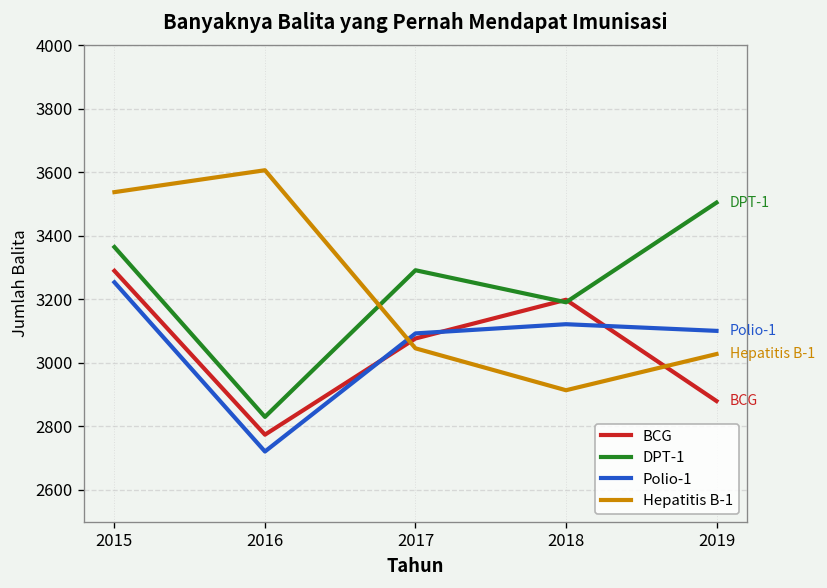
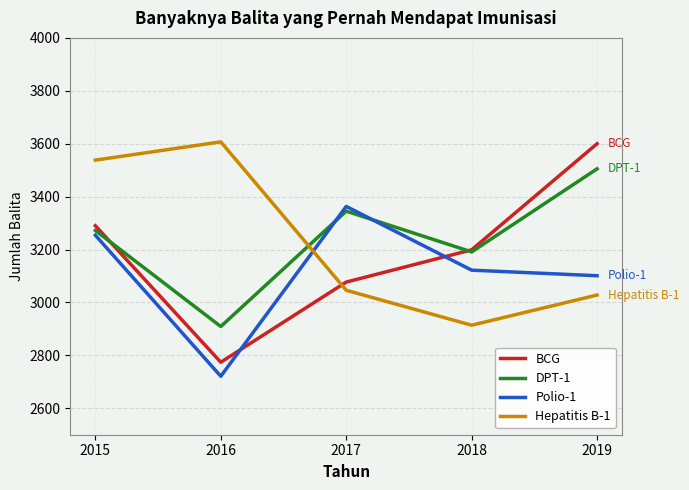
  {
    "BCG": {
      "2015": 3290,
      "2016": 2770,
      "2017": 3080,
-     "2019": 2880
+     "2019": 3600
    },
    "DPT-1": {
-     "2015": 3370,
-     "2016": 2830,
-     "2017": 3290,
+     "2015": 3270,
+     "2016": 2910,
+     "2017": 3350,
      "2019": 3510
    },
    "Polio-1": {
      "2015": 3250,
      "2016": 2720,
-     "2017": 3090,
+     "2017": 3360,
      "2018": 3120,
      "2019": 3100
    },
    "Hepatitis B-1": {
      "2015": 3540,
      "2016": 3610,
      "2017": 3050,
      "2018": 2910,
      "2019": 3030
    }
  }
